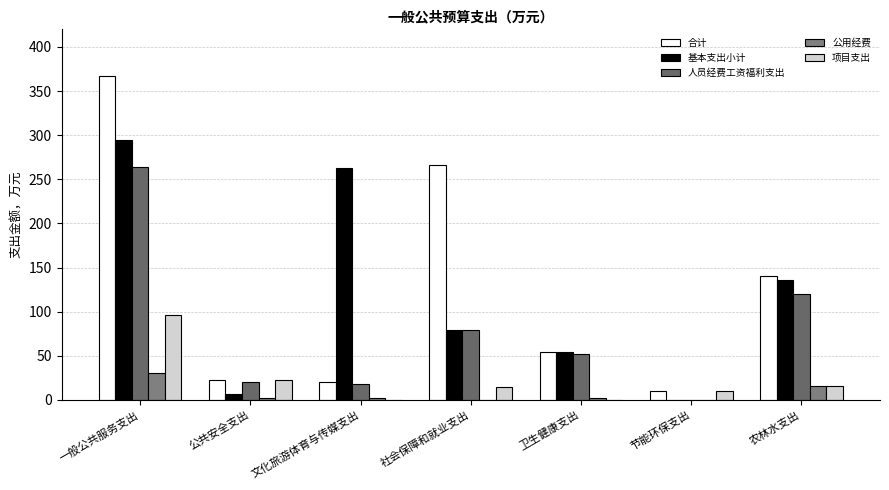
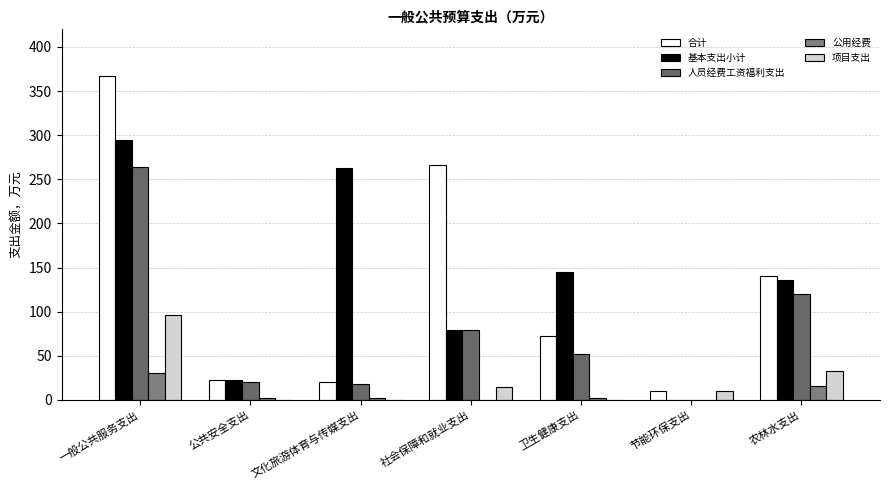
  {
    "合计": {
      "一般公共服务支出": 370,
      "公共安全支出": 20,
      "文化旅游体育与传媒支出": 20,
      "社会保障和就业支出": 270,
-     "卫生健康支出": 50,
+     "卫生健康支出": 70,
      "节能环保支出": 10,
      "农林水支出": 140
    },
    "基本支出小计": {
      "一般公共服务支出": 290,
-     "公共安全支出": 10,
+     "公共安全支出": 20,
      "文化旅游体育与传媒支出": 260,
      "社会保障和就业支出": 80,
-     "卫生健康支出": 50,
+     "卫生健康支出": 150,
      "节能环保支出": 0,
      "农林水支出": 140
    },
    "项目支出": {
      "一般公共服务支出": 100,
-     "公共安全支出": 20,
+     "公共安全支出": 0,
      "文化旅游体育与传媒支出": 0,
      "社会保障和就业支出": 10,
      "卫生健康支出": 0,
      "节能环保支出": 10,
-     "农林水支出": 20
+     "农林水支出": 30
    }
  }
